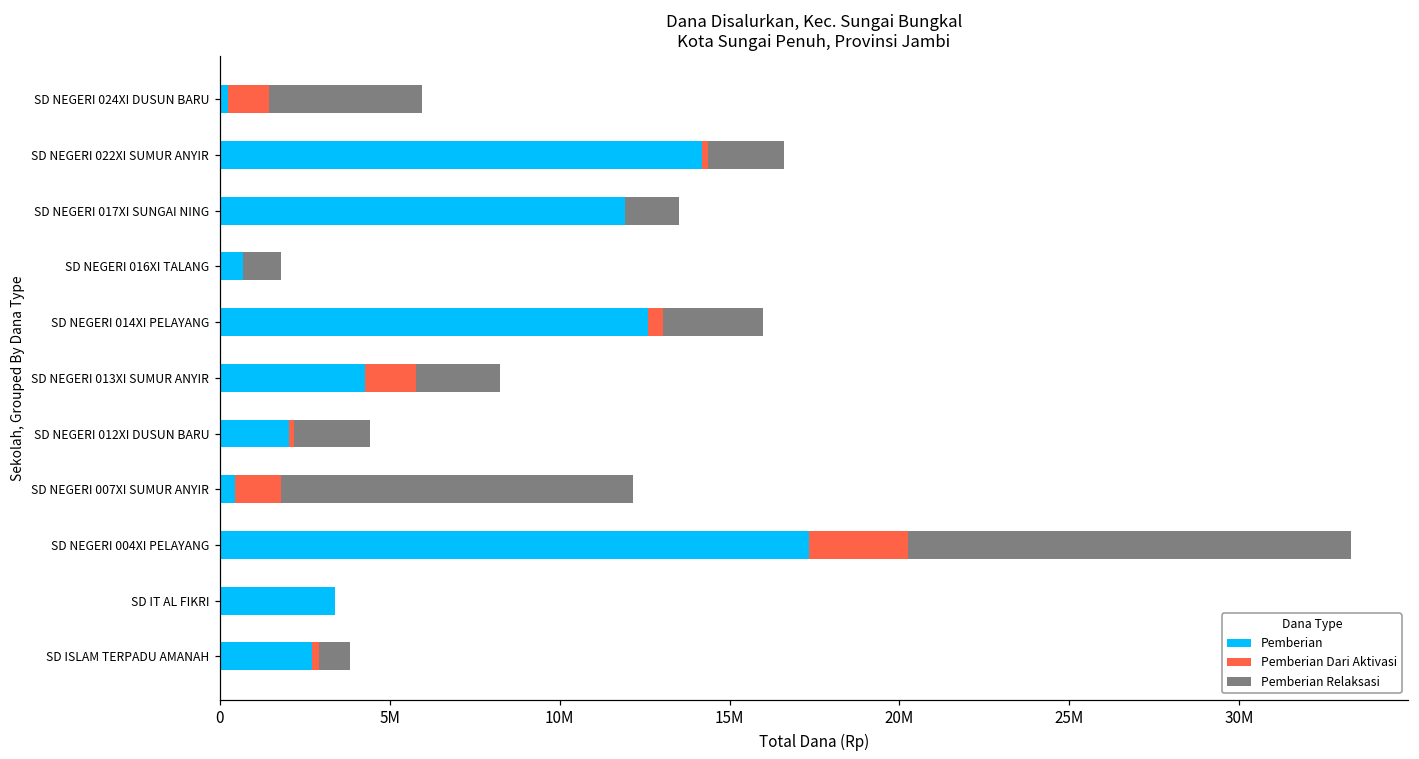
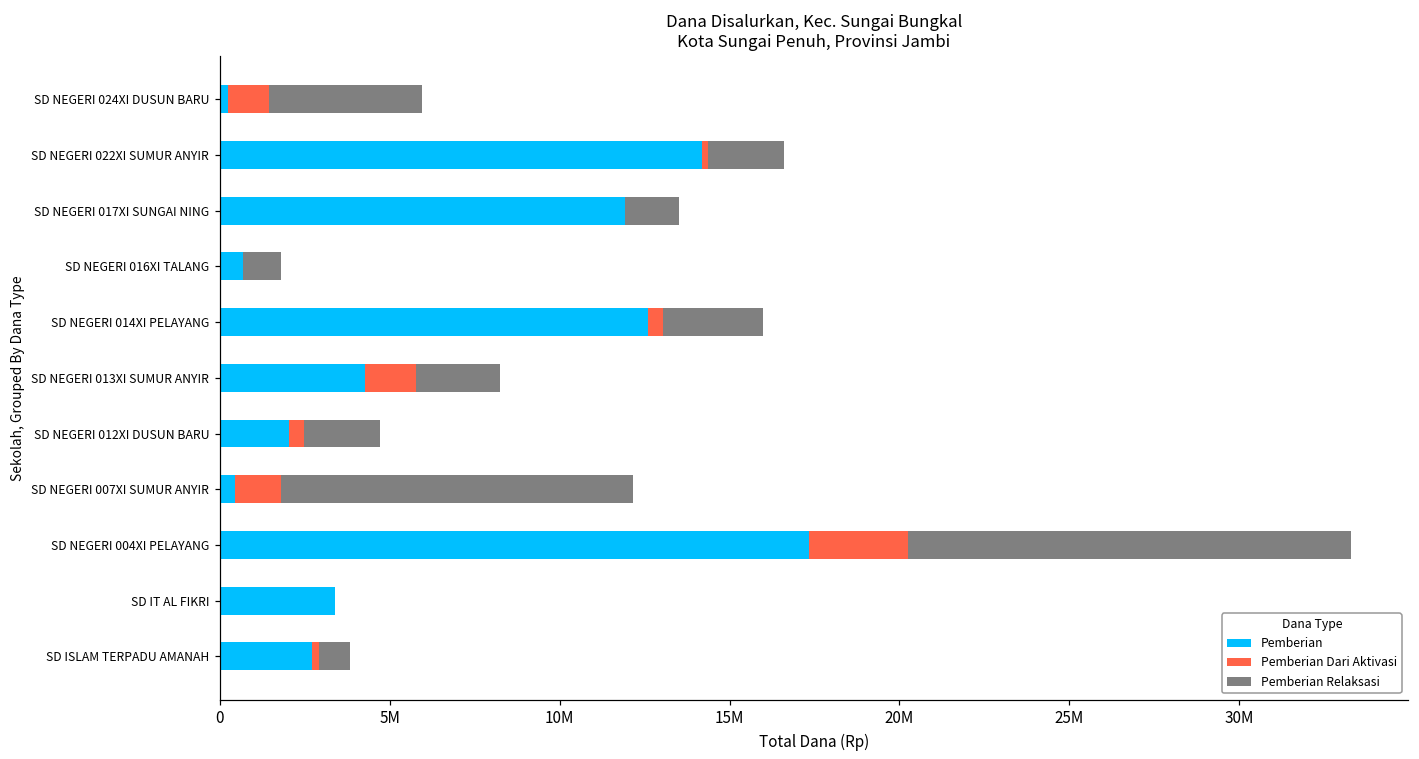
  {
    "Pemberian": {
      "SD NEGERI 024XI DUSUN BARU": 200000,
      "SD NEGERI 022XI SUMUR ANYIR": 14200000,
      "SD NEGERI 017XI SUNGAI NING": 11900000,
      "SD NEGERI 016XI TALANG": 700000,
      "SD NEGERI 014XI PELAYANG": 12600000,
      "SD NEGERI 013XI SUMUR ANYIR": 4300000,
      "SD NEGERI 012XI DUSUN BARU": 2000000,
      "SD NEGERI 007XI SUMUR ANYIR": 500000,
      "SD NEGERI 004XI PELAYANG": 17300000,
      "SD IT AL FIKRI": 3400000,
      "SD ISLAM TERPADU AMANAH": 2700000
    },
    "Pemberian Dari Aktivasi": {
      "SD NEGERI 024XI DUSUN BARU": 1200000,
      "SD NEGERI 022XI SUMUR ANYIR": 200000,
      "SD NEGERI 017XI SUNGAI NING": 0,
      "SD NEGERI 016XI TALANG": 0,
      "SD NEGERI 014XI PELAYANG": 500000,
      "SD NEGERI 013XI SUMUR ANYIR": 1500000,
-     "SD NEGERI 012XI DUSUN BARU": 200000,
+     "SD NEGERI 012XI DUSUN BARU": 500000,
      "SD NEGERI 007XI SUMUR ANYIR": 1400000,
      "SD NEGERI 004XI PELAYANG": 2900000,
      "SD IT AL FIKRI": 0,
      "SD ISLAM TERPADU AMANAH": 200000
    },
    "Pemberian Relaksasi": {
      "SD NEGERI 024XI DUSUN BARU": 4500000,
      "SD NEGERI 022XI SUMUR ANYIR": 2300000,
      "SD NEGERI 017XI SUNGAI NING": 1600000,
      "SD NEGERI 016XI TALANG": 1100000,
      "SD NEGERI 014XI PELAYANG": 2900000,
      "SD NEGERI 013XI SUMUR ANYIR": 2500000,
      "SD NEGERI 012XI DUSUN BARU": 2300000,
      "SD NEGERI 007XI SUMUR ANYIR": 10400000,
      "SD NEGERI 004XI PELAYANG": 13100000,
      "SD IT AL FIKRI": 0,
      "SD ISLAM TERPADU AMANAH": 900000
    }
  }
